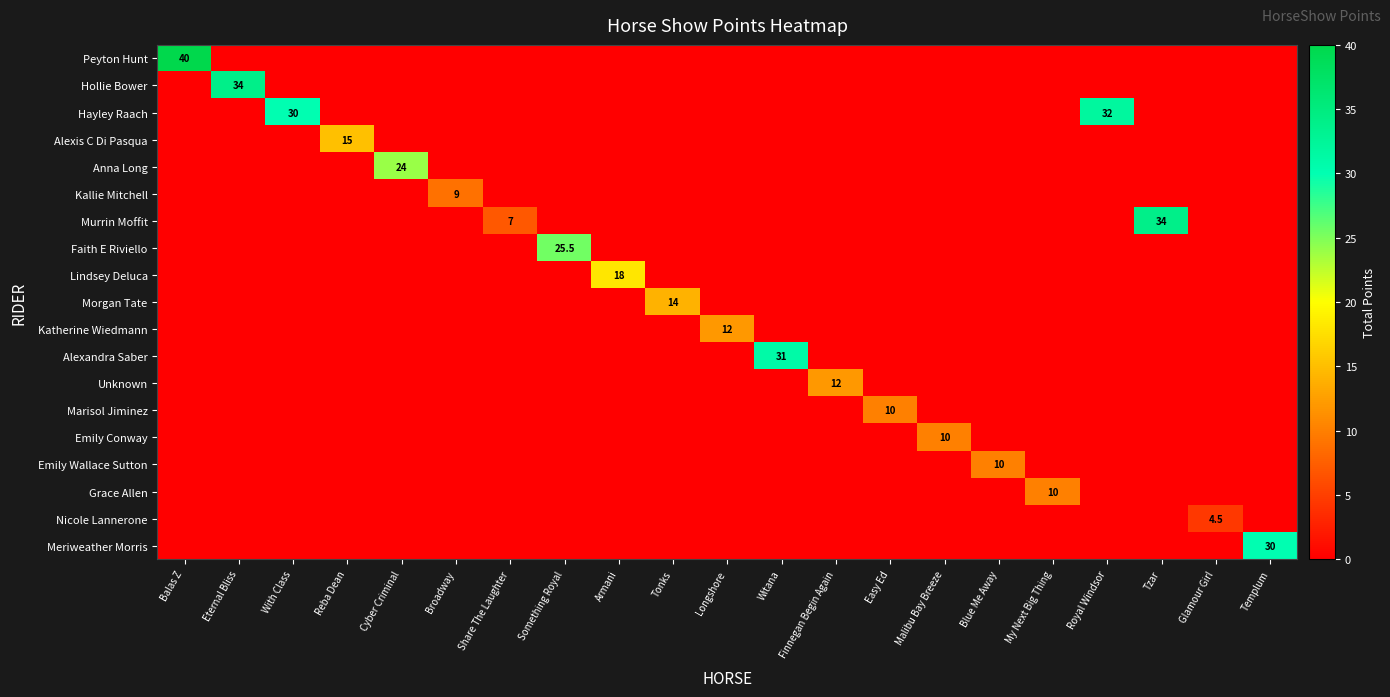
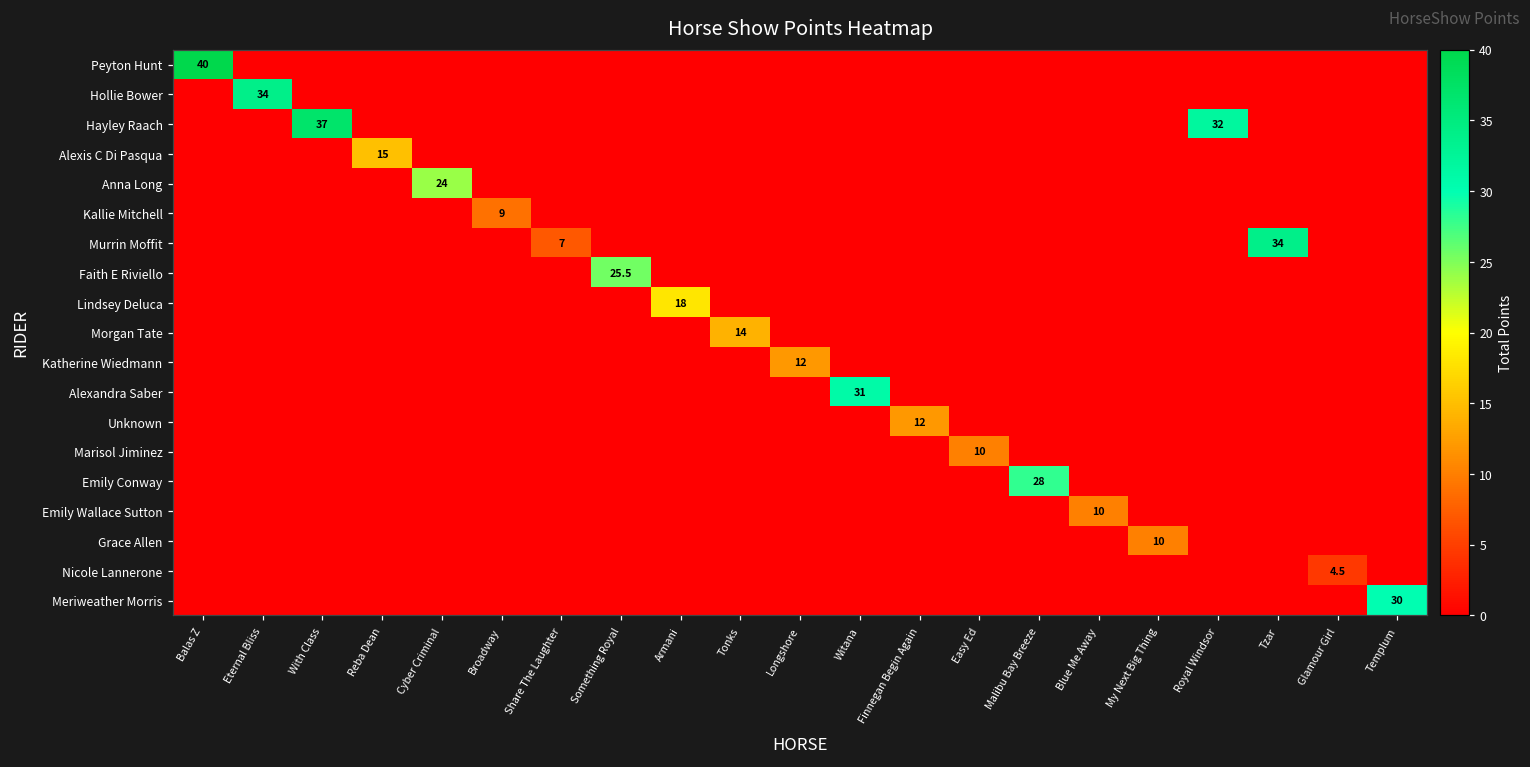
  {
    "Peyton Hunt": {
      "Balas Z": 40
    },
    "Hollie Bower": {
      "Eternal Bliss": 34
    },
    "Hayley Raach": {
-     "With Class": 30,
+     "With Class": 37,
      "Royal Windsor": 32
    },
    "Alexis C Di Pasqua": {
      "Reba Dean": 15
    },
    "Anna Long": {
      "Cyber Criminal": 24
    },
    "Kallie Mitchell": {
      "Broadway": 9
    },
    "Murrin Moffit": {
      "Share The Laughter": 7,
      "Tzar": 34
    },
    "Faith E Riviello": {
      "Something Royal": 25.5
    },
    "Lindsey Deluca": {
      "Armani": 18
    },
    "Morgan Tate": {
      "Tonks": 14
    },
    "Katherine Wiedmann": {
      "Longshore": 12
    },
    "Alexandra Saber": {
      "Witana": 31
    },
    "Unknown": {
      "Finnegan Begin Again": 12
    },
    "Marisol Jiminez": {
      "Easy Ed": 10
    },
    "Emily Conway": {
-     "Malibu Bay Breeze": 10
+     "Malibu Bay Breeze": 28
    },
    "Emily Wallace Sutton": {
      "Blue Me Away": 10
    },
    "Grace Allen": {
      "My Next Big Thing": 10
    },
    "Nicole Lannerone": {
      "Glamour Girl": 4.5
    },
    "Meriweather Morris": {
      "Templum": 30
    }
  }
